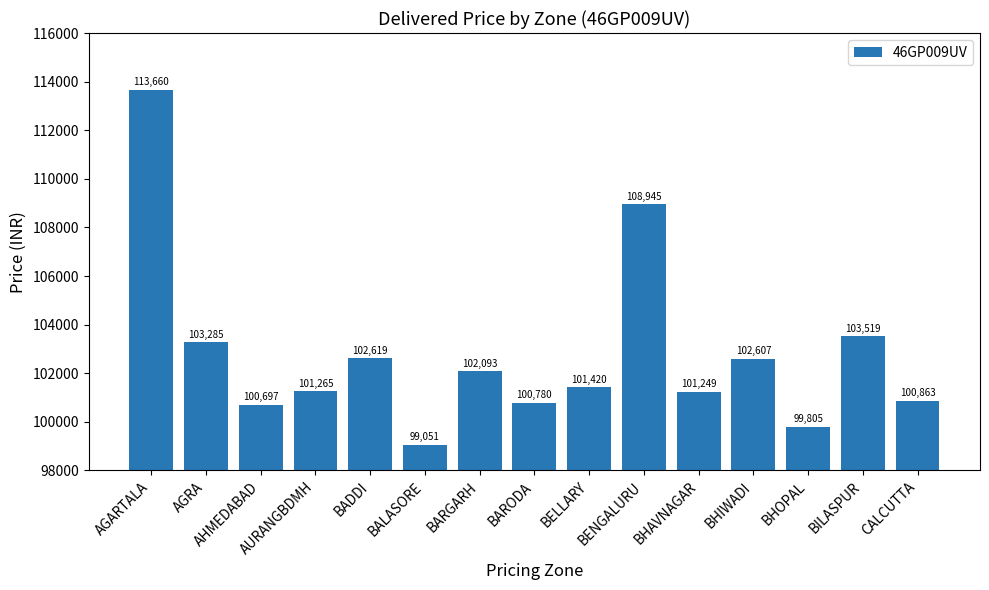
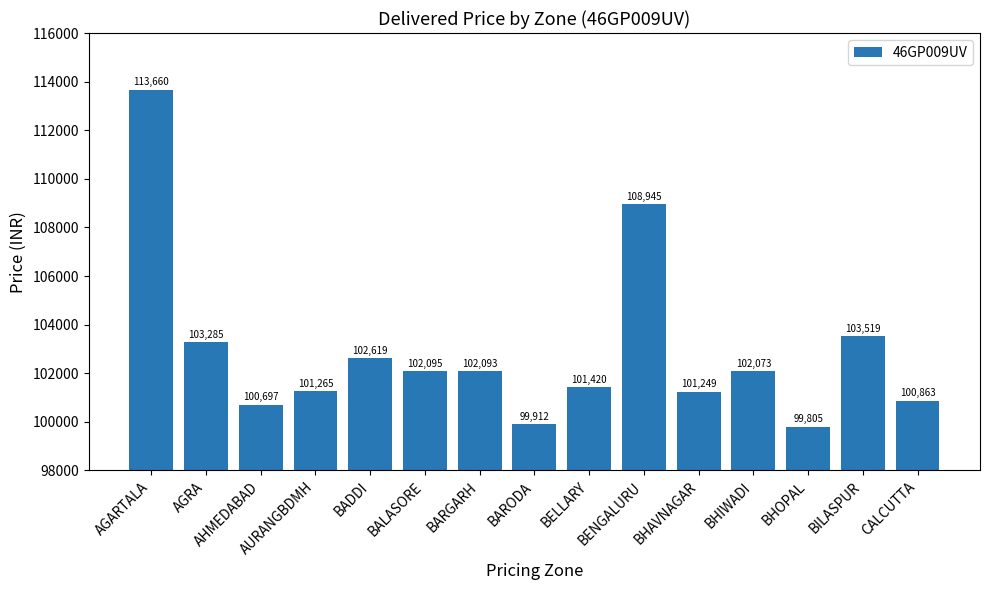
  {
    "AGARTALA": "113,660",
    "AGRA": "103,285",
    "AHMEDABAD": "100,697",
    "AURANGBDMH": "101,265",
    "BADDI": "102,619",
-   "BALASORE": "99,051",
+   "BALASORE": "102,095",
    "BARGARH": "102,093",
-   "BARODA": "100,780",
+   "BARODA": "99,912",
    "BELLARY": "101,420",
    "BENGALURU": "108,945",
    "BHAVNAGAR": "101,249",
-   "BHIWADI": "102,607",
+   "BHIWADI": "102,073",
    "BHOPAL": "99,805",
    "BILASPUR": "103,519",
    "CALCUTTA": "100,863"
  }
